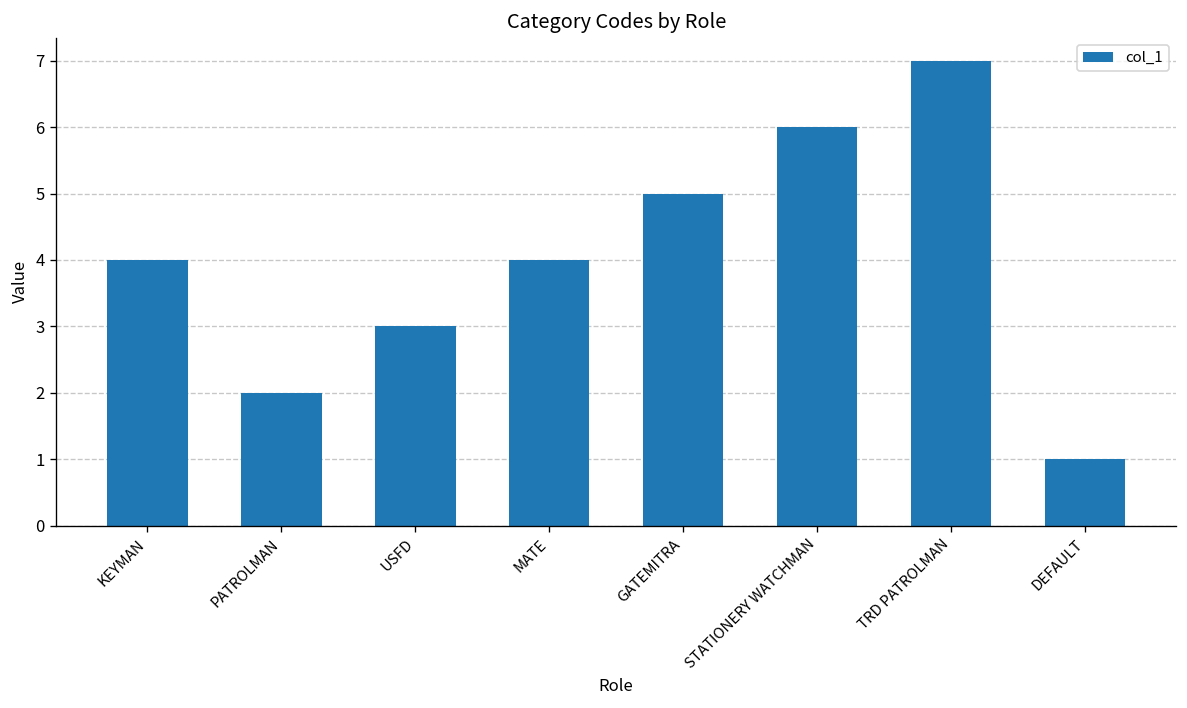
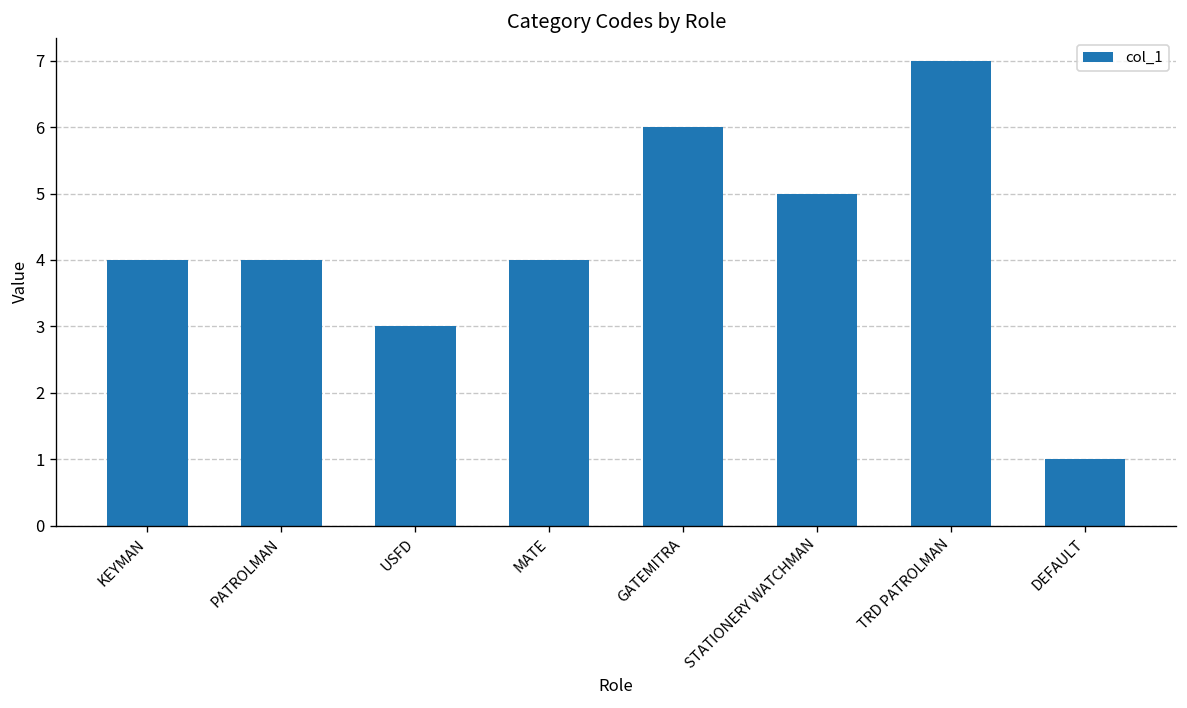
  {
    "KEYMAN": 4,
-   "PATROLMAN": 2,
+   "PATROLMAN": 4,
    "USFD": 3,
    "MATE": 4,
-   "GATEMITRA": 5,
-   "STATIONERY WATCHMAN": 6,
+   "GATEMITRA": 6,
+   "STATIONERY WATCHMAN": 5,
    "TRD PATROLMAN": 7,
    "DEFAULT": 1
  }
